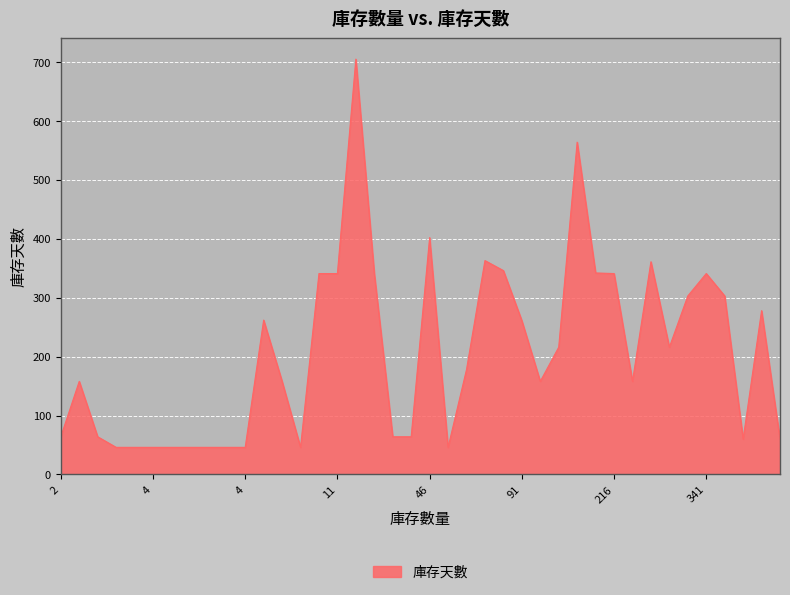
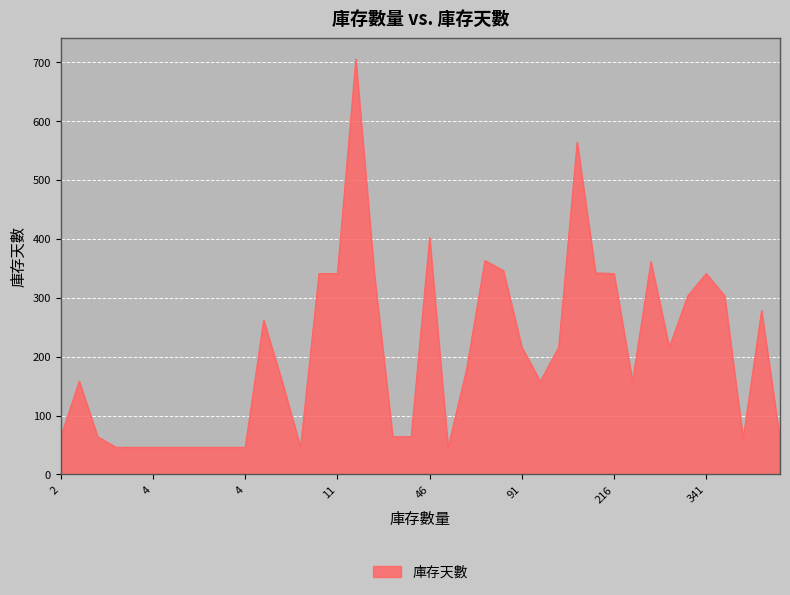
  {
    "46": 400,
-   "91": 260,
+   "91": 220,
    "216": 340,
    "341": 340
  }
